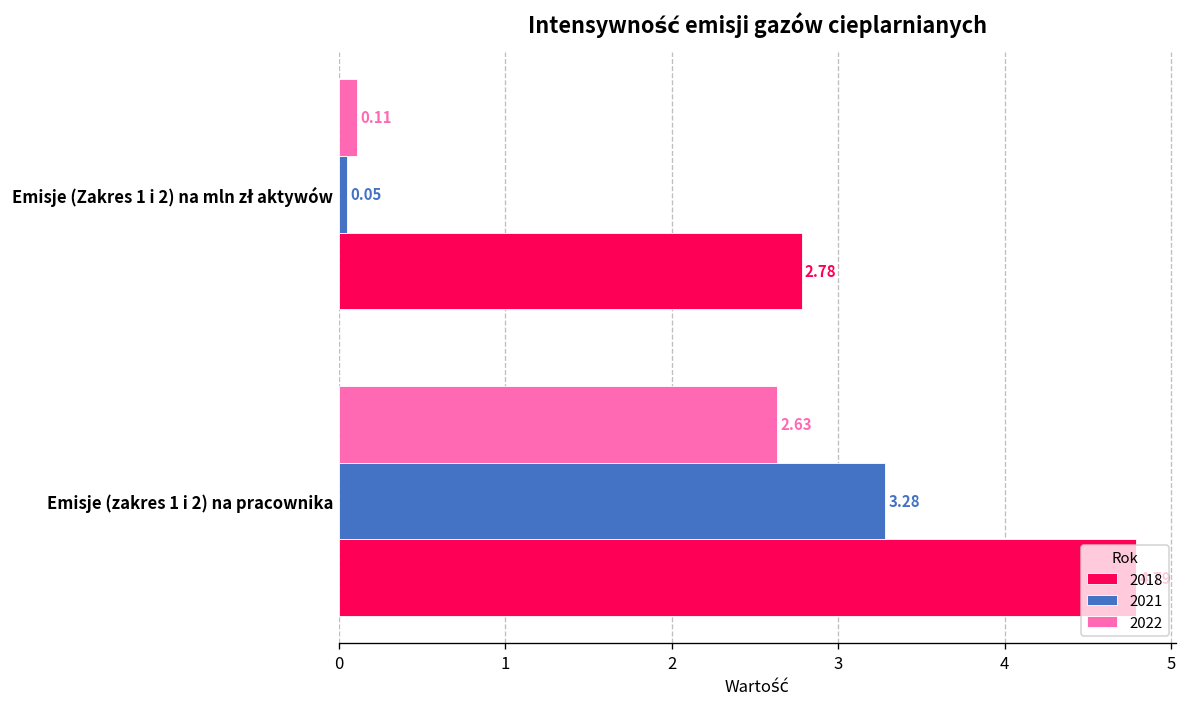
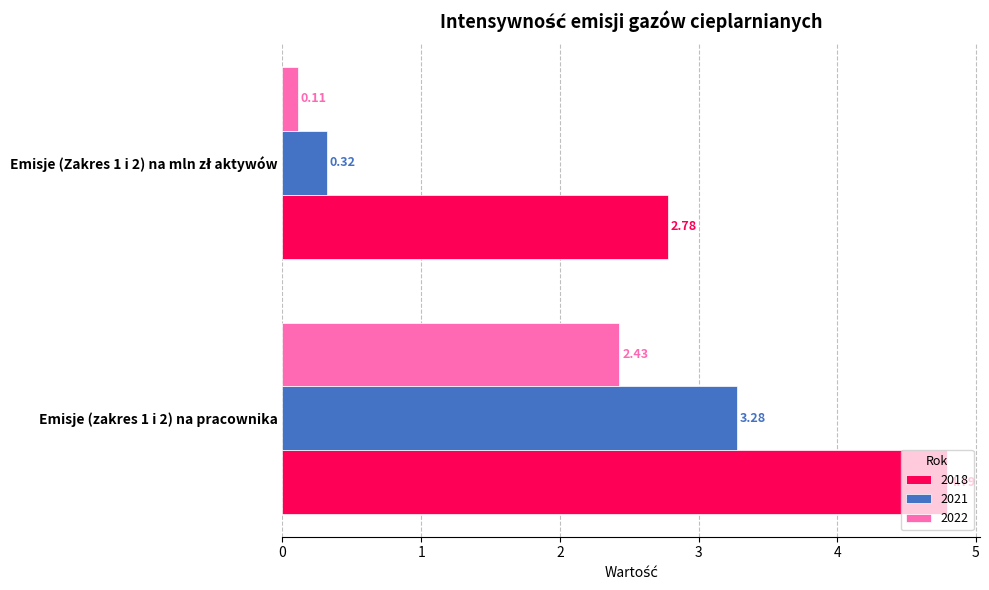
  {
    "2018": {
      "Emisje (Zakres 1 i 2) na mln zł aktywów": 2.78
    },
    "2021": {
-     "Emisje (Zakres 1 i 2) na mln zł aktywów": 0.05,
+     "Emisje (Zakres 1 i 2) na mln zł aktywów": 0.32,
      "Emisje (zakres 1 i 2) na pracownika": 3.28
    },
    "2022": {
      "Emisje (Zakres 1 i 2) na mln zł aktywów": 0.11,
-     "Emisje (zakres 1 i 2) na pracownika": 2.63
+     "Emisje (zakres 1 i 2) na pracownika": 2.43
    }
  }
